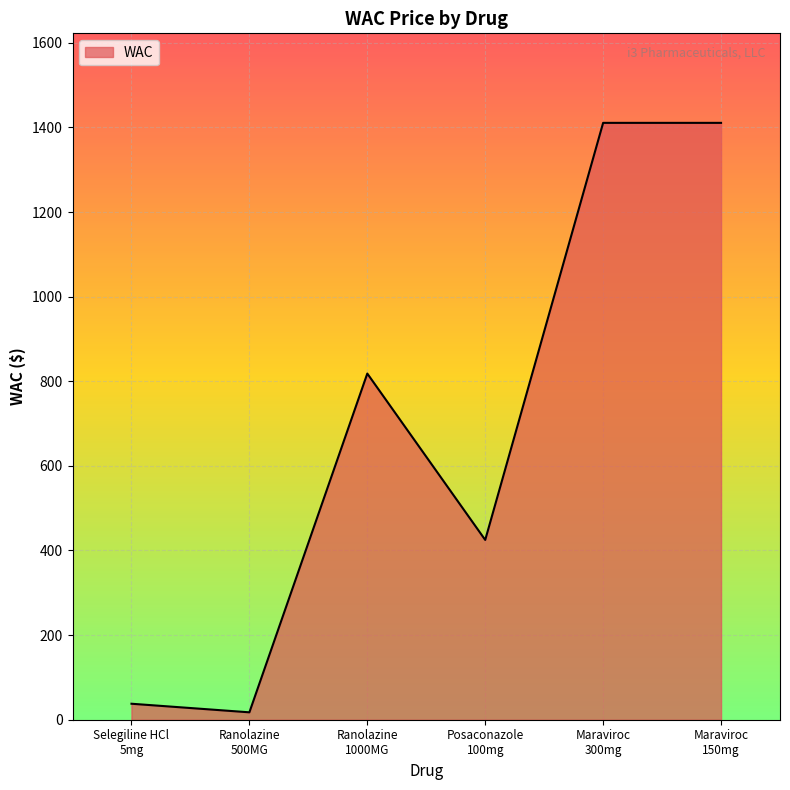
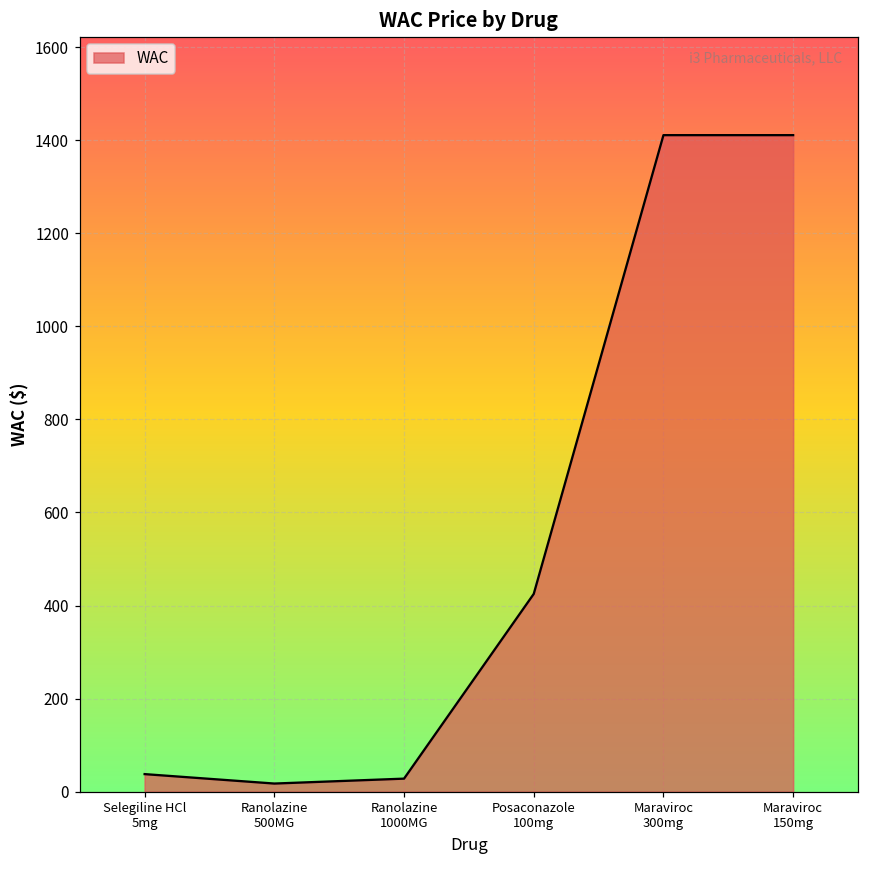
  {
    "Selegiline HCl 5mg": 40,
    "Ranolazine 500MG": 20,
-   "Ranolazine 1000MG": 820,
+   "Ranolazine 1000MG": 30,
    "Posaconazole 100mg": 430,
    "Maraviroc 300mg": 1410,
    "Maraviroc 150mg": 1410
  }
